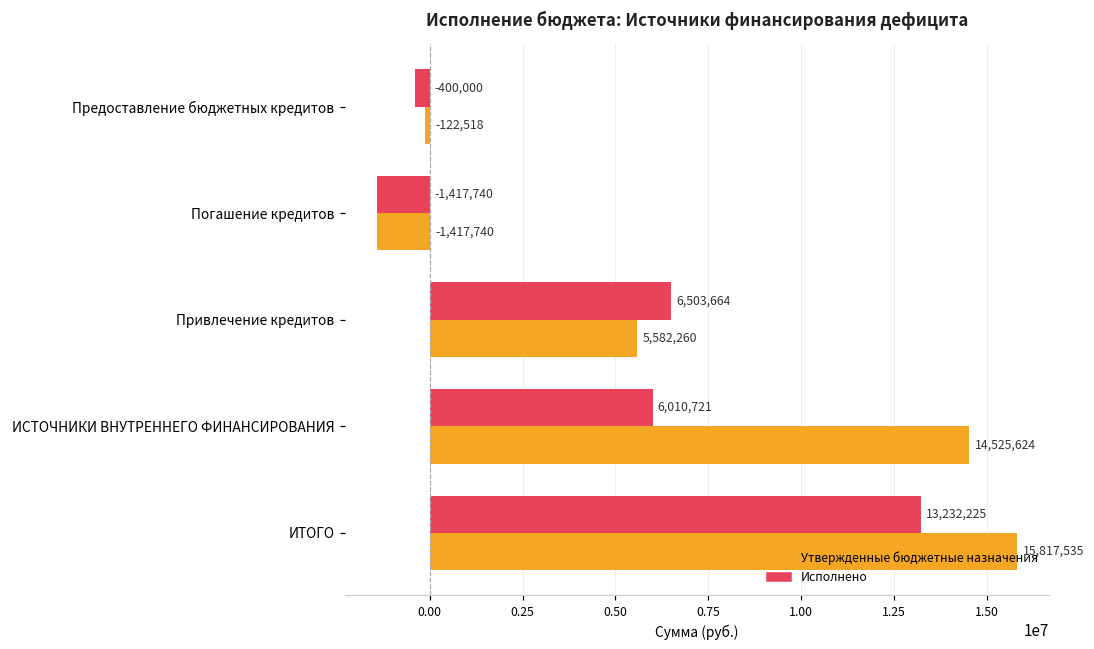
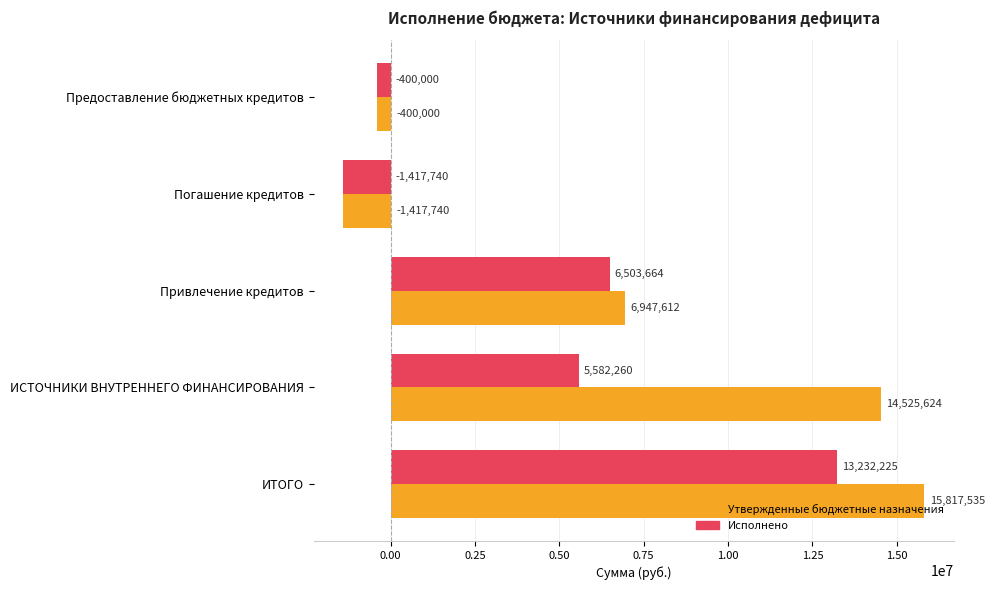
  {
    "Утвержденные бюджетные назначения": {
-     "Предоставление бюджетных кредитов": "-122,518",
-     "Привлечение кредитов": "5,582,260",
+     "Предоставление бюджетных кредитов": "-400,000",
+     "Привлечение кредитов": "6,947,612",
      "ИСТОЧНИКИ ВНУТРЕННЕГО ФИНАНСИРОВАНИЯ": "14,525,624",
      "ИТОГО": "15,817,535"
    },
    "Исполнено": {
      "Предоставление бюджетных кредитов": "-400,000",
      "Привлечение кредитов": "6,503,664",
-     "ИСТОЧНИКИ ВНУТРЕННЕГО ФИНАНСИРОВАНИЯ": "6,010,721",
+     "ИСТОЧНИКИ ВНУТРЕННЕГО ФИНАНСИРОВАНИЯ": "5,582,260",
      "ИТОГО": "13,232,225"
    }
  }
